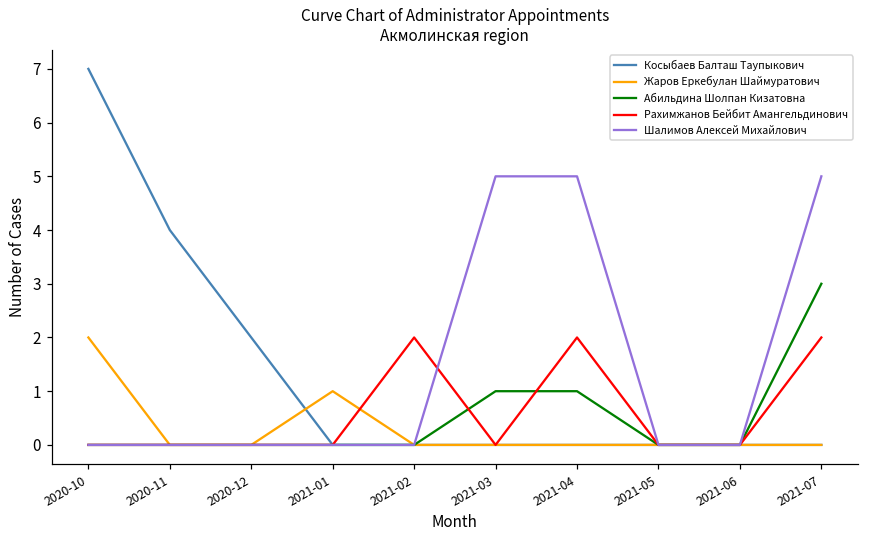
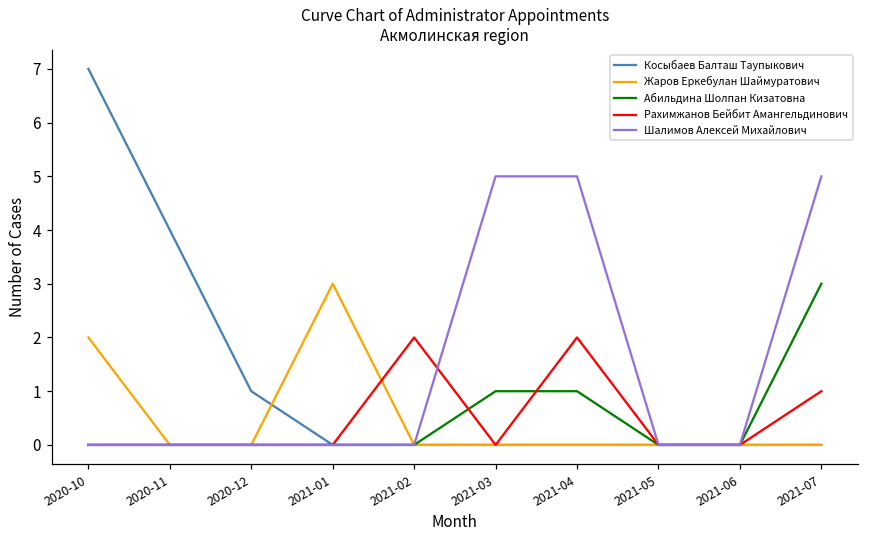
  {
    "Косыбаев Балташ Таупыкович": {
      "2020-10": 7,
      "2020-11": 4,
-     "2020-12": 2
+     "2020-12": 1
    },
    "Жаров Еркебулан Шаймуратович": {
      "2020-10": 2,
-     "2021-01": 1
+     "2021-01": 3
    },
    "Абильдина Шолпан Кизатовна": {
      "2021-03": 1,
      "2021-04": 1,
      "2021-07": 3
    },
    "Рахимжанов Бейбит Амангельдинович": {
      "2021-02": 2,
      "2021-04": 2,
-     "2021-07": 2
+     "2021-07": 1
    },
    "Шалимов Алексей Михайлович": {
      "2021-03": 5,
      "2021-04": 5,
      "2021-07": 5
    }
  }
